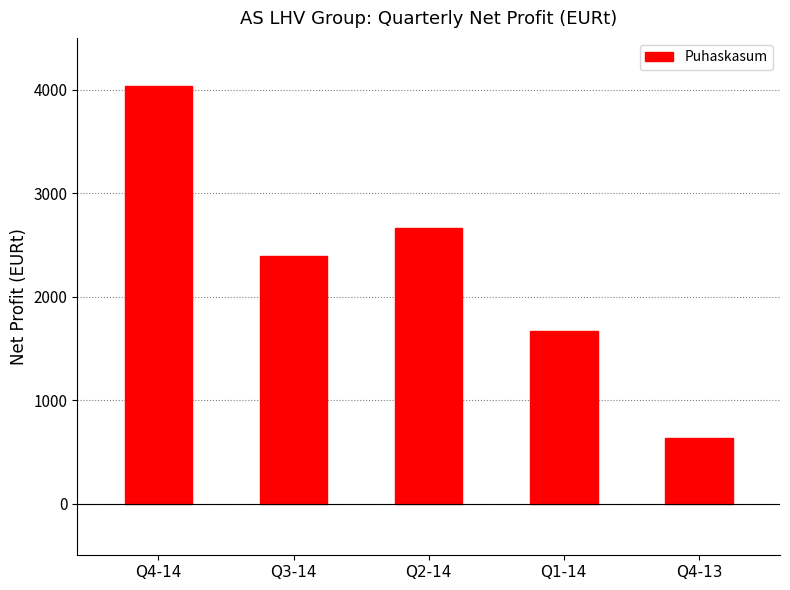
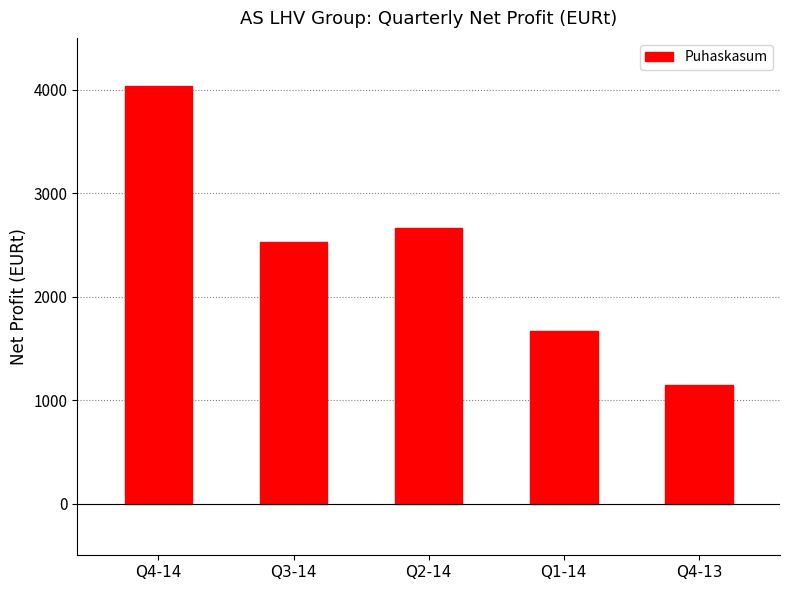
  {
    "Q4-14": 4040,
-   "Q3-14": 2400,
+   "Q3-14": 2530,
    "Q2-14": 2660,
    "Q1-14": 1660,
-   "Q4-13": 630
+   "Q4-13": 1150
  }
